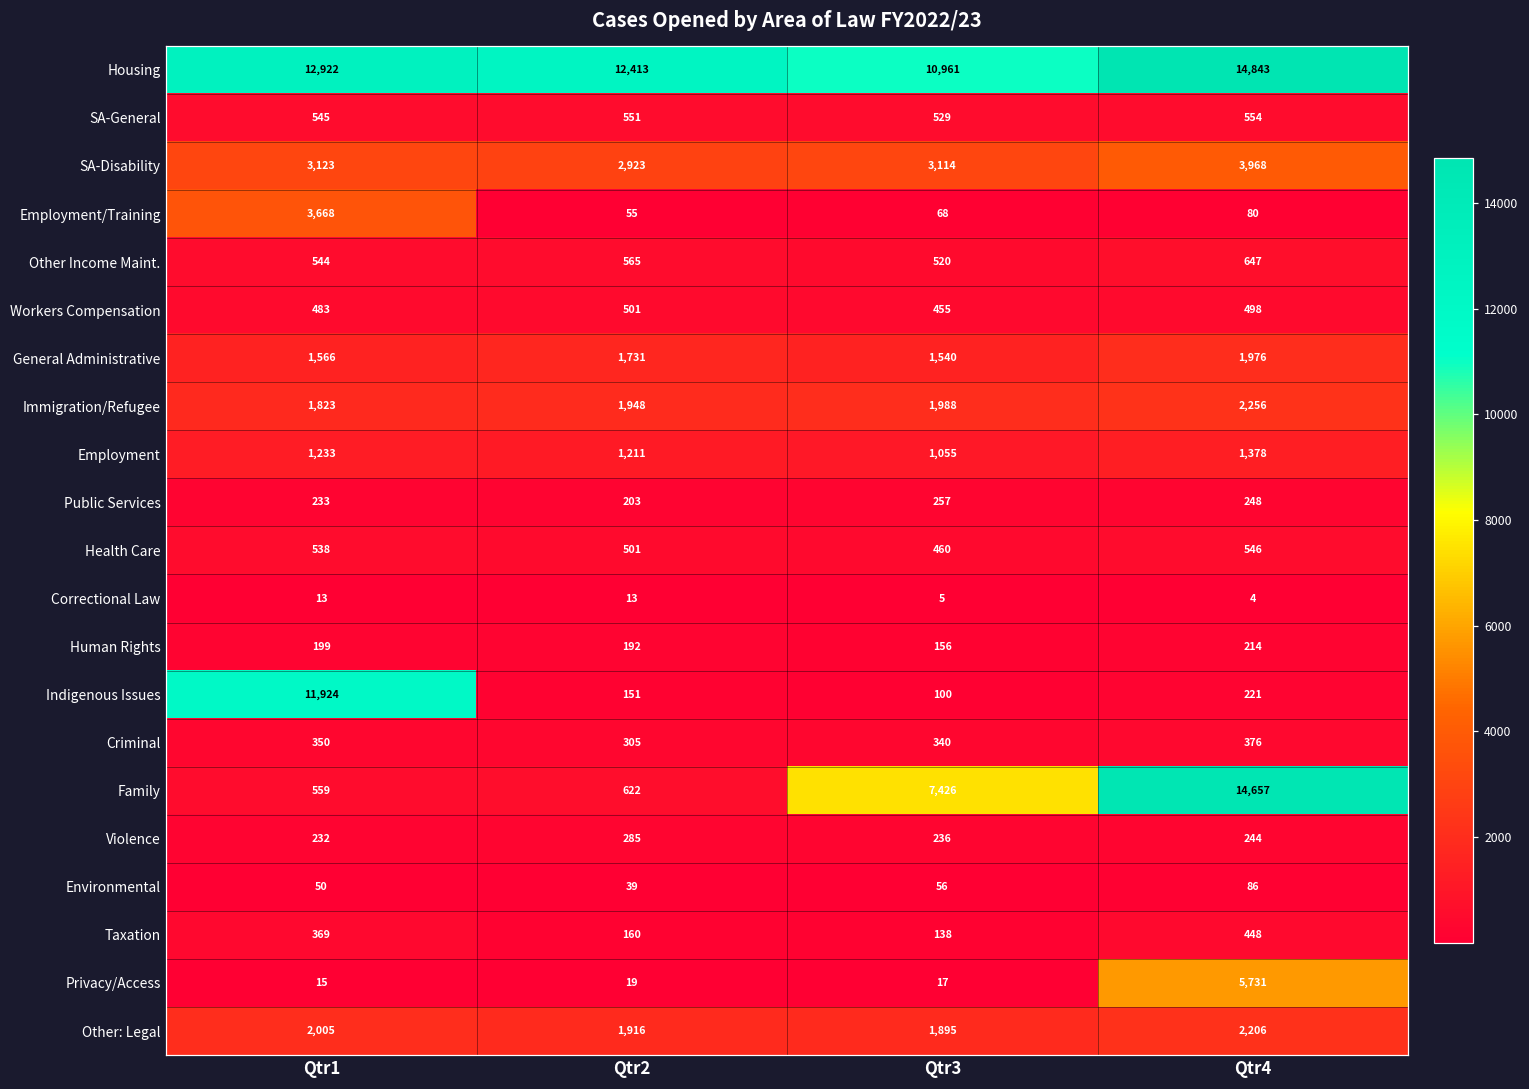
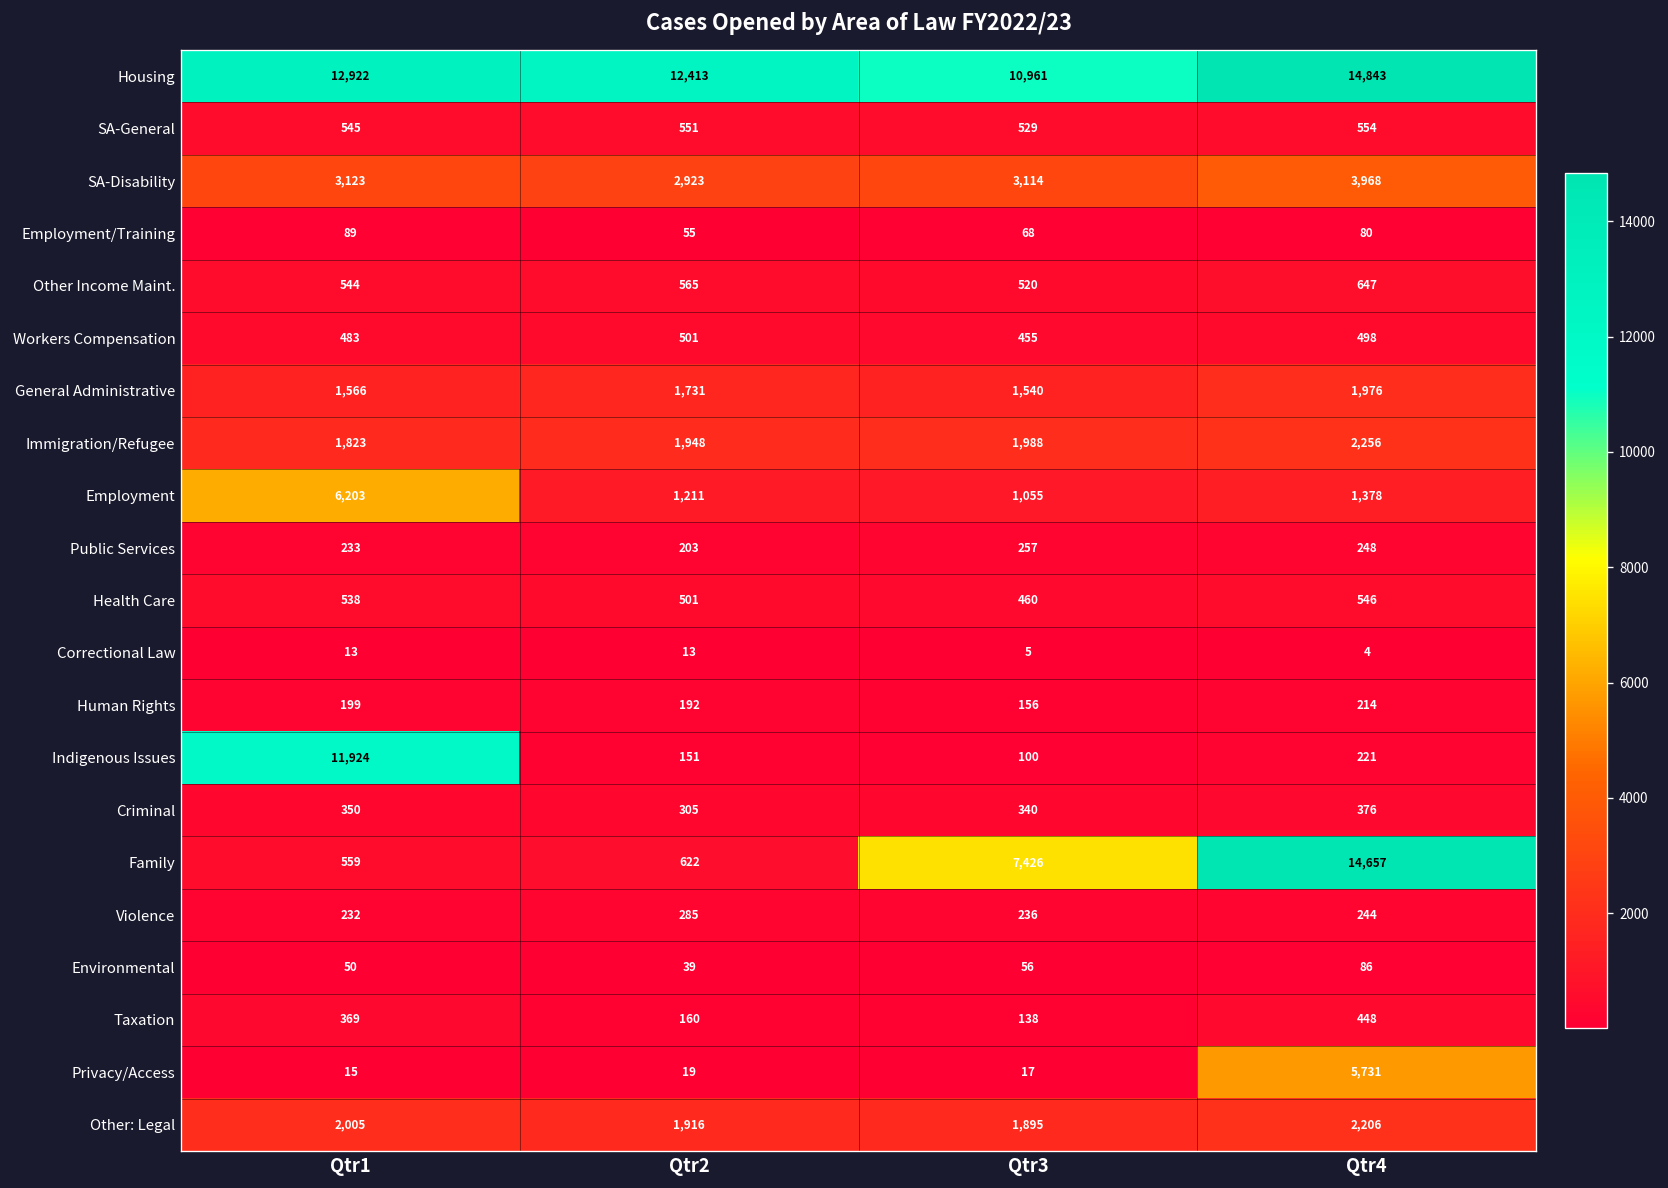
  {
    "Housing": {
      "Qtr1": "12,922",
      "Qtr2": "12,413",
      "Qtr3": "10,961",
      "Qtr4": "14,843"
    },
    "SA-General": {
      "Qtr1": "545",
      "Qtr2": "551",
      "Qtr3": "529",
      "Qtr4": "554"
    },
    "SA-Disability": {
      "Qtr1": "3,123",
      "Qtr2": "2,923",
      "Qtr3": "3,114",
      "Qtr4": "3,968"
    },
    "Employment/Training": {
-     "Qtr1": "3,668",
+     "Qtr1": "89",
      "Qtr2": "55",
      "Qtr3": "68",
      "Qtr4": "80"
    },
    "Other Income Maint.": {
      "Qtr1": "544",
      "Qtr2": "565",
      "Qtr3": "520",
      "Qtr4": "647"
    },
    "Workers Compensation": {
      "Qtr1": "483",
      "Qtr2": "501",
      "Qtr3": "455",
      "Qtr4": "498"
    },
    "General Administrative": {
      "Qtr1": "1,566",
      "Qtr2": "1,731",
      "Qtr3": "1,540",
      "Qtr4": "1,976"
    },
    "Immigration/Refugee": {
      "Qtr1": "1,823",
      "Qtr2": "1,948",
      "Qtr3": "1,988",
      "Qtr4": "2,256"
    },
    "Employment": {
-     "Qtr1": "1,233",
+     "Qtr1": "6,203",
      "Qtr2": "1,211",
      "Qtr3": "1,055",
      "Qtr4": "1,378"
    },
    "Public Services": {
      "Qtr1": "233",
      "Qtr2": "203",
      "Qtr3": "257",
      "Qtr4": "248"
    },
    "Health Care": {
      "Qtr1": "538",
      "Qtr2": "501",
      "Qtr3": "460",
      "Qtr4": "546"
    },
    "Correctional Law": {
      "Qtr1": "13",
      "Qtr2": "13",
      "Qtr3": "5",
      "Qtr4": "4"
    },
    "Human Rights": {
      "Qtr1": "199",
      "Qtr2": "192",
      "Qtr3": "156",
      "Qtr4": "214"
    },
    "Indigenous Issues": {
      "Qtr1": "11,924",
      "Qtr2": "151",
      "Qtr3": "100",
      "Qtr4": "221"
    },
    "Criminal": {
      "Qtr1": "350",
      "Qtr2": "305",
      "Qtr3": "340",
      "Qtr4": "376"
    },
    "Family": {
      "Qtr1": "559",
      "Qtr2": "622",
      "Qtr3": "7,426",
      "Qtr4": "14,657"
    },
    "Violence": {
      "Qtr1": "232",
      "Qtr2": "285",
      "Qtr3": "236",
      "Qtr4": "244"
    },
    "Environmental": {
      "Qtr1": "50",
      "Qtr2": "39",
      "Qtr3": "56",
      "Qtr4": "86"
    },
    "Taxation": {
      "Qtr1": "369",
      "Qtr2": "160",
      "Qtr3": "138",
      "Qtr4": "448"
    },
    "Privacy/Access": {
      "Qtr1": "15",
      "Qtr2": "19",
      "Qtr3": "17",
      "Qtr4": "5,731"
    },
    "Other: Legal": {
      "Qtr1": "2,005",
      "Qtr2": "1,916",
      "Qtr3": "1,895",
      "Qtr4": "2,206"
    }
  }
